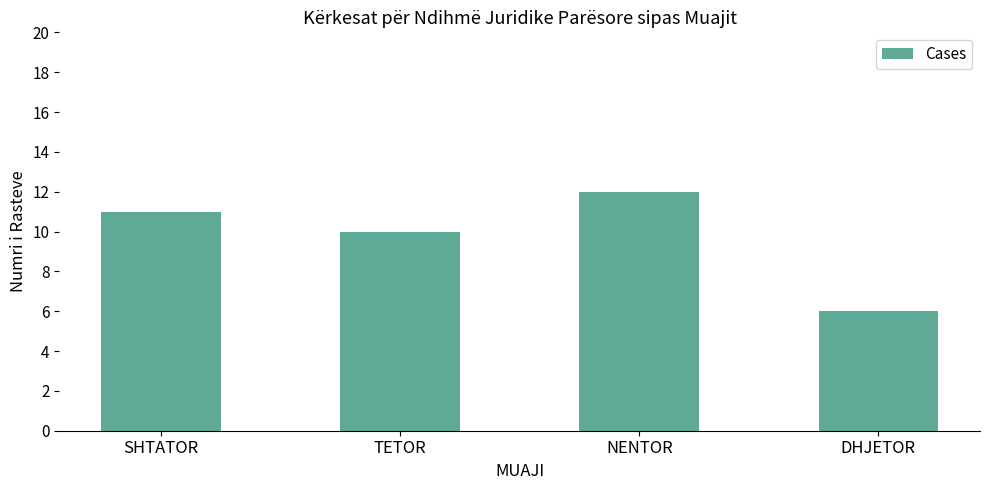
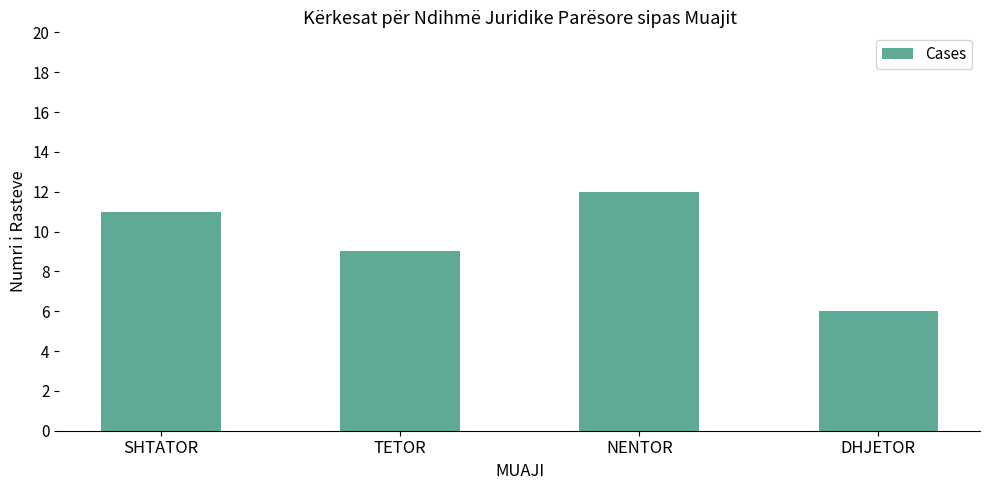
  {
    "SHTATOR": 11,
-   "TETOR": 10,
+   "TETOR": 9,
    "NENTOR": 12,
    "DHJETOR": 6
  }
